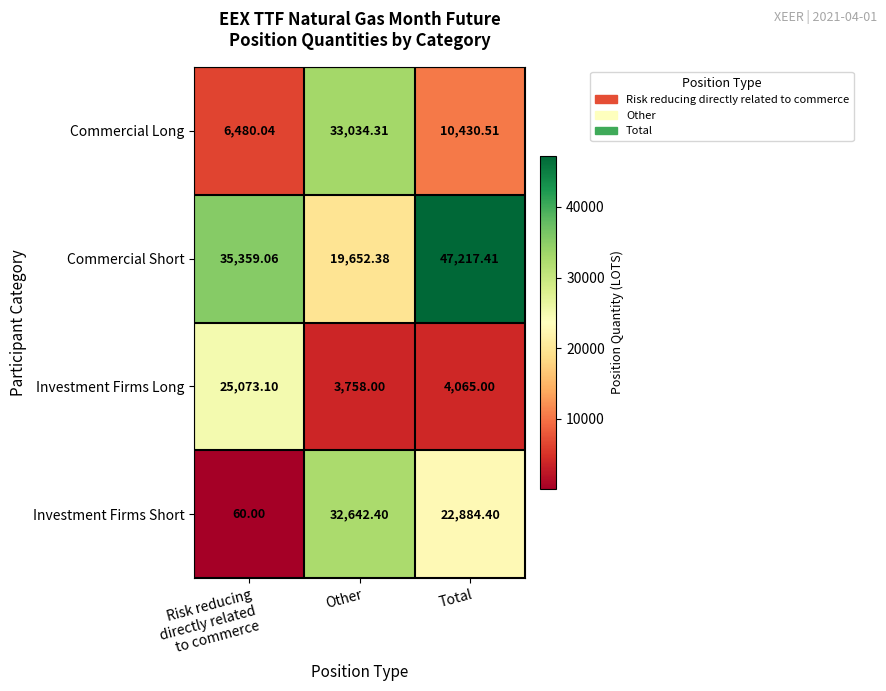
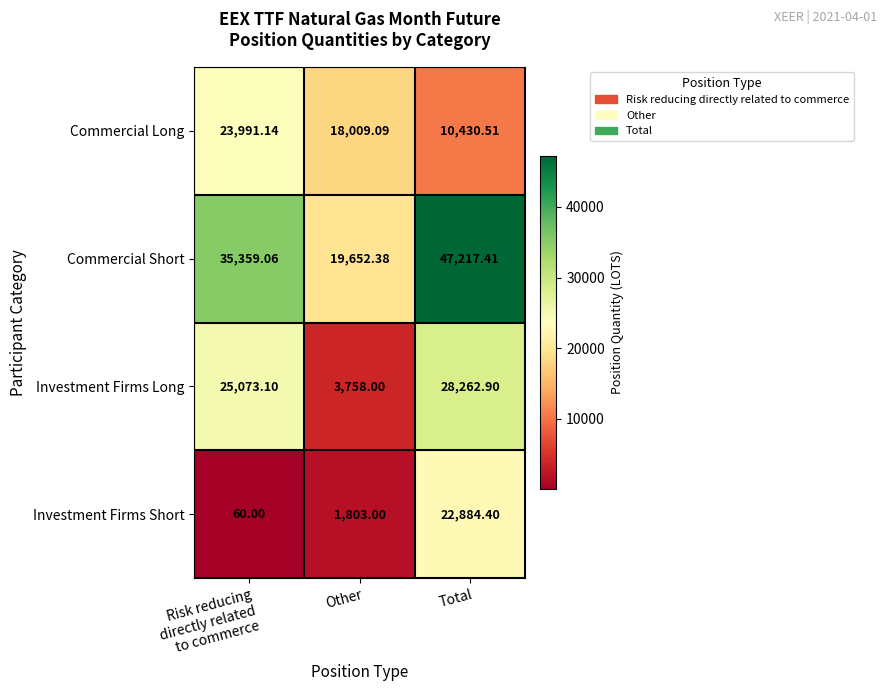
  {
    "Commercial Long": {
-     "Risk reducing directly related to commerce": "6,480.04",
-     "Other": "33,034.31",
+     "Risk reducing directly related to commerce": "23,991.14",
+     "Other": "18,009.09",
      "Total": "10,430.51"
    },
    "Commercial Short": {
      "Risk reducing directly related to commerce": "35,359.06",
      "Other": "19,652.38",
      "Total": "47,217.41"
    },
    "Investment Firms Long": {
      "Risk reducing directly related to commerce": "25,073.10",
      "Other": "3,758.00",
-     "Total": "4,065.00"
+     "Total": "28,262.90"
    },
    "Investment Firms Short": {
      "Risk reducing directly related to commerce": "60.00",
-     "Other": "32,642.40",
+     "Other": "1,803.00",
      "Total": "22,884.40"
    }
  }
